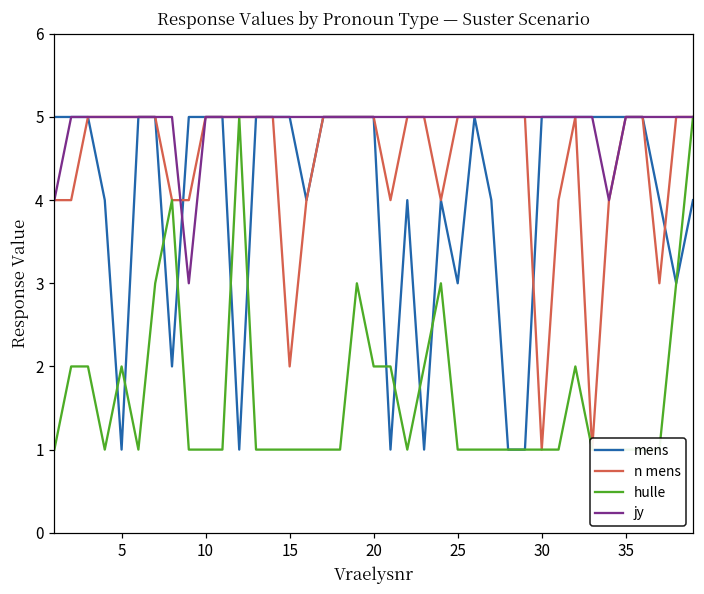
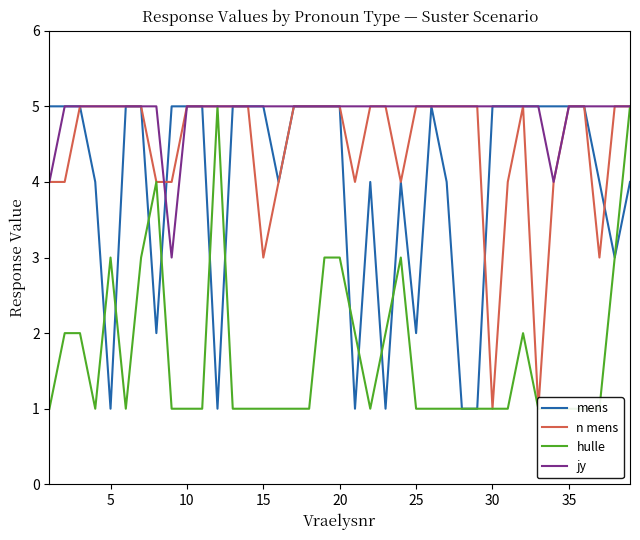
  {
    "mens": {
      "5": 1,
-     "25": 3
+     "25": 2
    },
    "n mens": {
-     "15": 2
+     "15": 3
    },
    "hulle": {
-     "5": 2,
+     "5": 3,
      "10": 1,
      "15": 1,
-     "20": 2,
+     "20": 3,
      "25": 1
    }
  }
